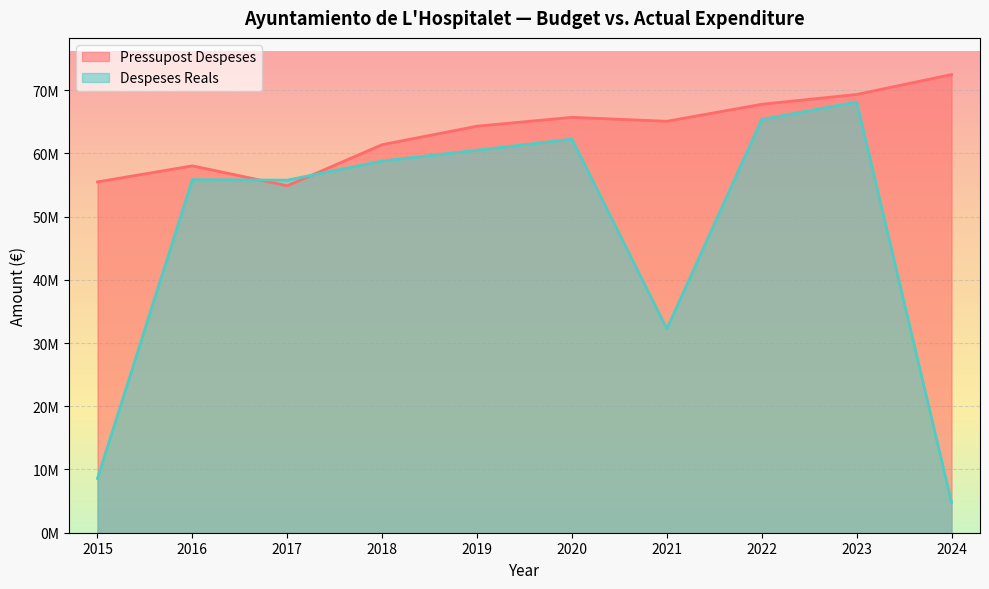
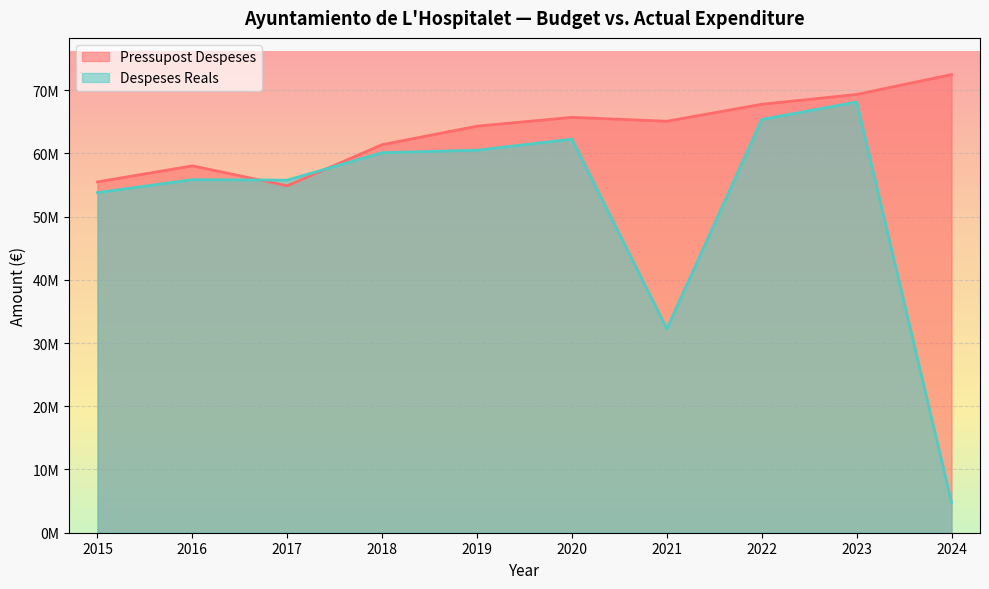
  {
    "Pressupost Despeses": {
      "2015": 55000000,
      "2016": 58000000,
      "2017": 55000000,
      "2018": 61000000,
      "2019": 64000000,
      "2020": 66000000,
      "2021": 65000000,
      "2022": 68000000,
      "2023": 69000000,
      "2024": 72000000
    },
    "Despeses Reals": {
-     "2015": 9000000,
+     "2015": 54000000,
      "2016": 56000000,
      "2017": 56000000,
-     "2018": 59000000,
+     "2018": 60000000,
      "2019": 60000000,
      "2020": 62000000,
      "2021": 32000000,
      "2022": 65000000,
      "2023": 68000000,
      "2024": 5000000
    }
  }
